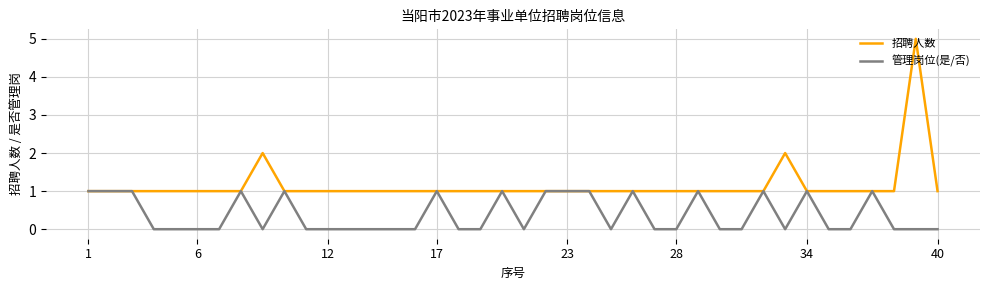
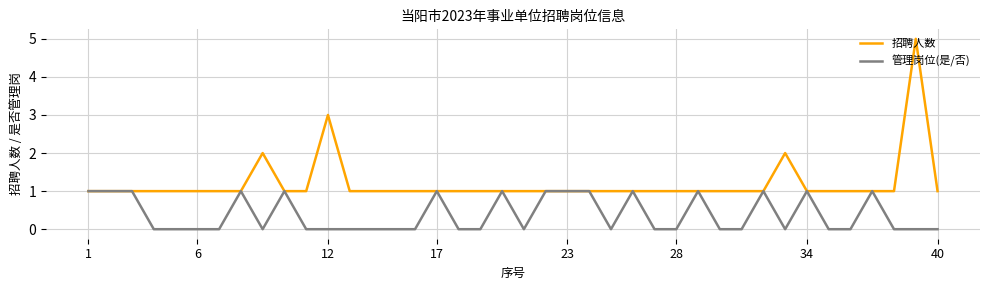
  {
    "招聘人数": {
      "6": 1,
-     "12": 1,
+     "12": 3,
      "28": 1,
      "40": 1
    },
    "管理岗位(是/否)": {
      "6": 0,
      "12": 0,
      "28": 0,
      "40": 0
    }
  }
